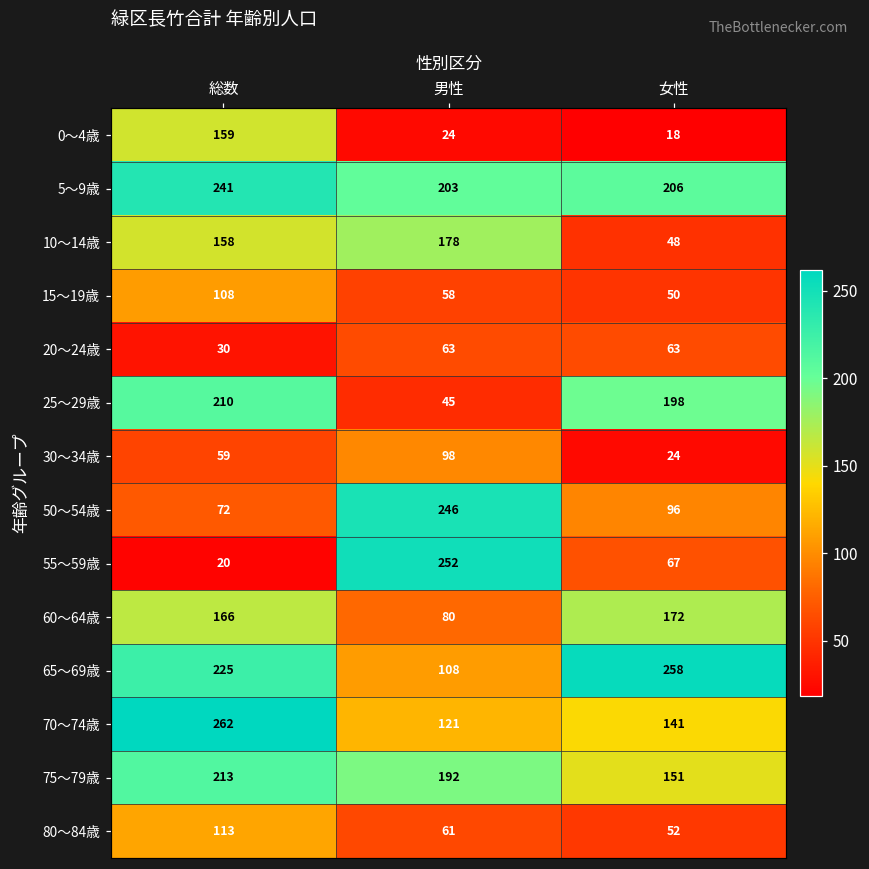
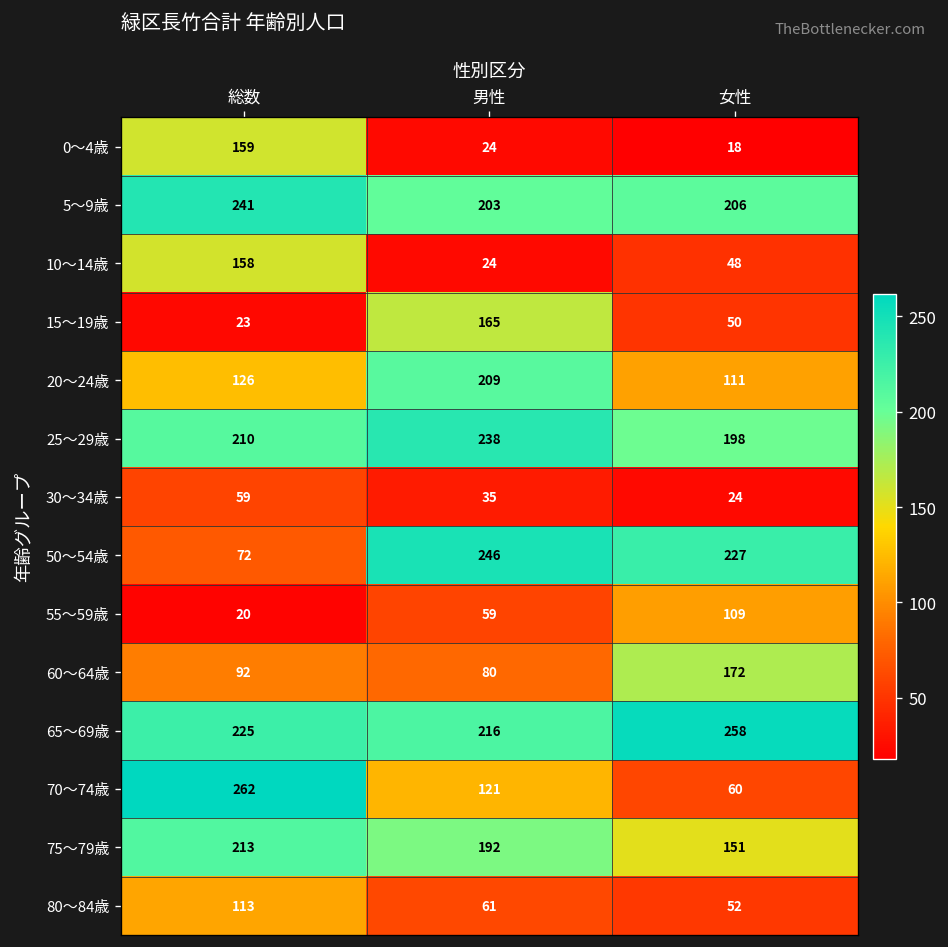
  {
    "0～4歳": {
      "総数": 159,
      "男性": 24,
      "女性": 18
    },
    "5～9歳": {
      "総数": 241,
      "男性": 203,
      "女性": 206
    },
    "10～14歳": {
      "総数": 158,
-     "男性": 178,
+     "男性": 24,
      "女性": 48
    },
    "15～19歳": {
-     "総数": 108,
-     "男性": 58,
+     "総数": 23,
+     "男性": 165,
      "女性": 50
    },
    "20～24歳": {
-     "総数": 30,
-     "男性": 63,
-     "女性": 63
+     "総数": 126,
+     "男性": 209,
+     "女性": 111
    },
    "25～29歳": {
      "総数": 210,
-     "男性": 45,
+     "男性": 238,
      "女性": 198
    },
    "30～34歳": {
      "総数": 59,
-     "男性": 98,
+     "男性": 35,
      "女性": 24
    },
    "50～54歳": {
      "総数": 72,
      "男性": 246,
-     "女性": 96
+     "女性": 227
    },
    "55～59歳": {
      "総数": 20,
-     "男性": 252,
-     "女性": 67
+     "男性": 59,
+     "女性": 109
    },
    "60～64歳": {
-     "総数": 166,
+     "総数": 92,
      "男性": 80,
      "女性": 172
    },
    "65～69歳": {
      "総数": 225,
-     "男性": 108,
+     "男性": 216,
      "女性": 258
    },
    "70～74歳": {
      "総数": 262,
      "男性": 121,
-     "女性": 141
+     "女性": 60
    },
    "75～79歳": {
      "総数": 213,
      "男性": 192,
      "女性": 151
    },
    "80～84歳": {
      "総数": 113,
      "男性": 61,
      "女性": 52
    }
  }
